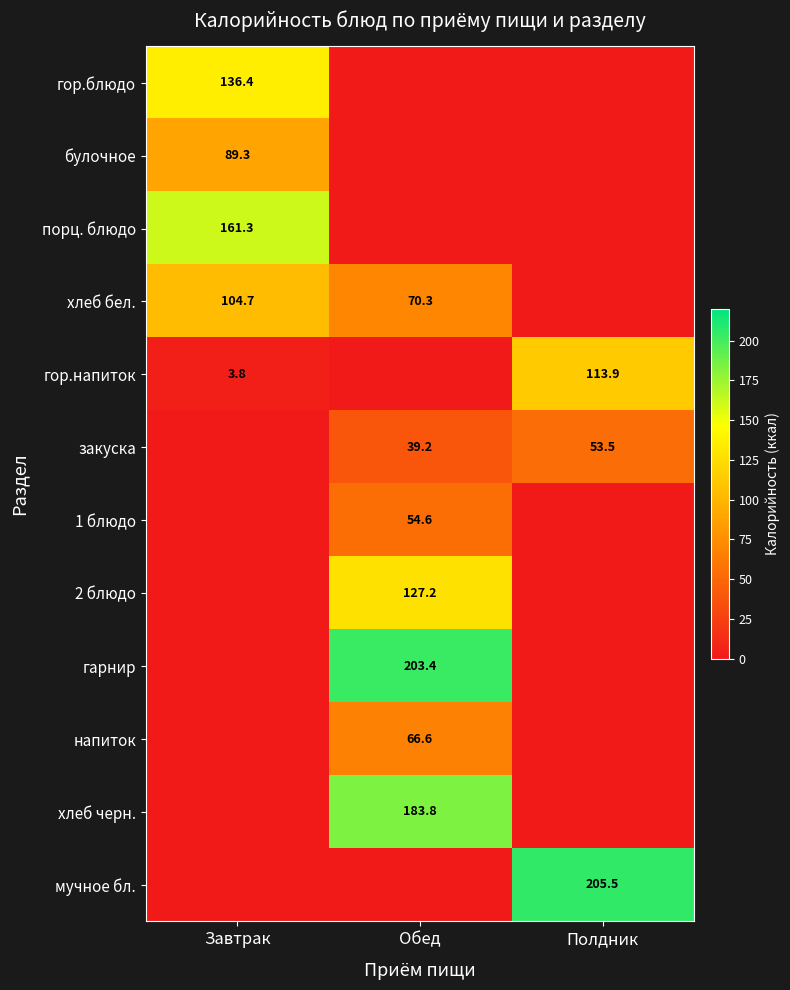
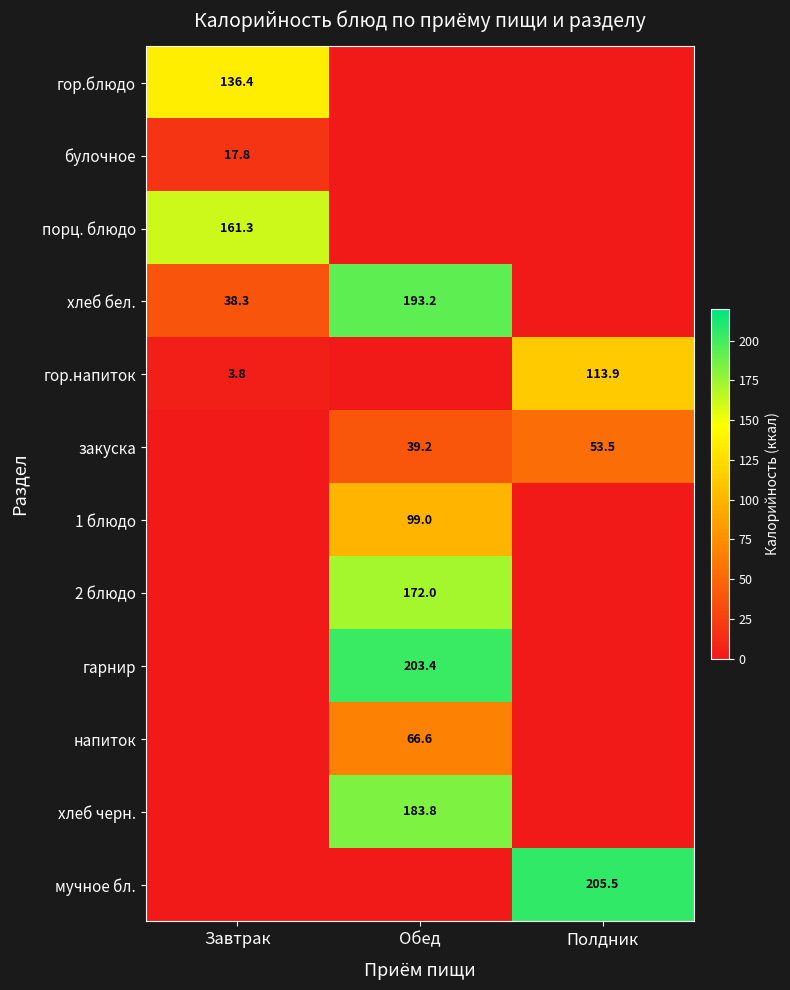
  {
    "гор.блюдо": {
      "Завтрак": 136.4
    },
    "булочное": {
-     "Завтрак": 89.3
+     "Завтрак": 17.8
    },
    "порц. блюдо": {
      "Завтрак": 161.3
    },
    "хлеб бел.": {
-     "Завтрак": 104.7,
-     "Обед": 70.3
+     "Завтрак": 38.3,
+     "Обед": 193.2
    },
    "гор.напиток": {
      "Завтрак": 3.8,
      "Полдник": 113.9
    },
    "закуска": {
      "Обед": 39.2,
      "Полдник": 53.5
    },
    "1 блюдо": {
-     "Обед": 54.6
+     "Обед": 99.0
    },
    "2 блюдо": {
-     "Обед": 127.2
+     "Обед": 172.0
    },
    "гарнир": {
      "Обед": 203.4
    },
    "напиток": {
      "Обед": 66.6
    },
    "хлеб черн.": {
      "Обед": 183.8
    },
    "мучное бл.": {
      "Полдник": 205.5
    }
  }
